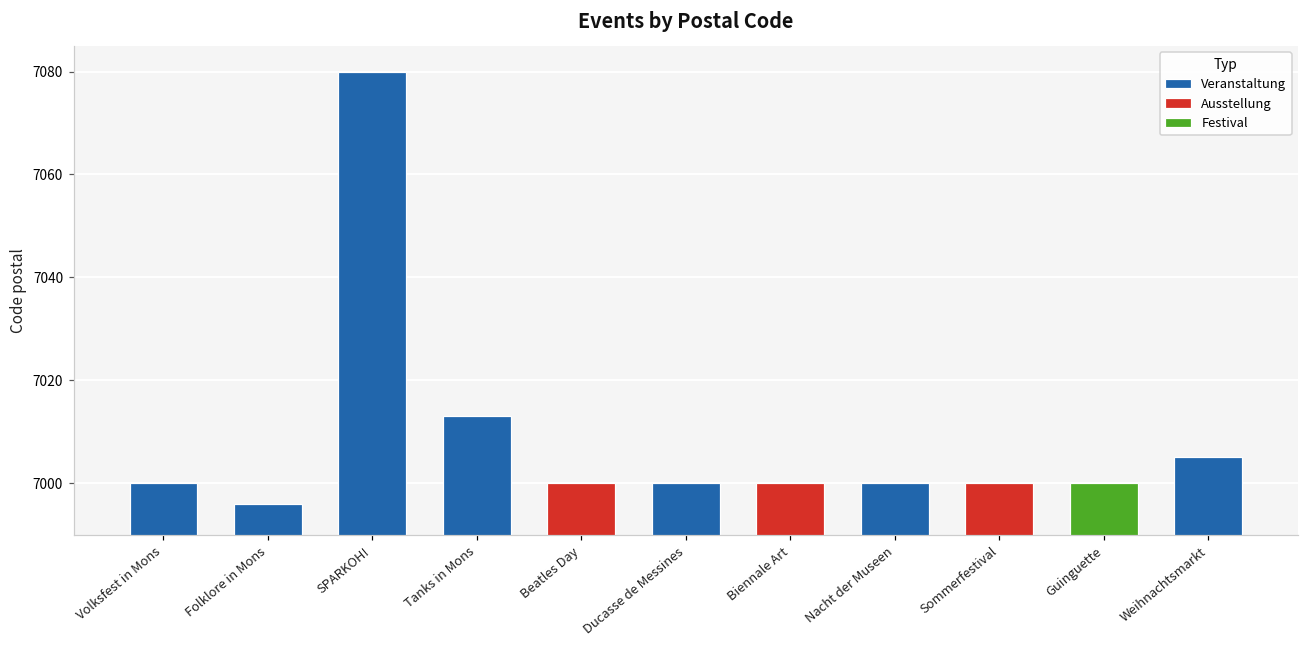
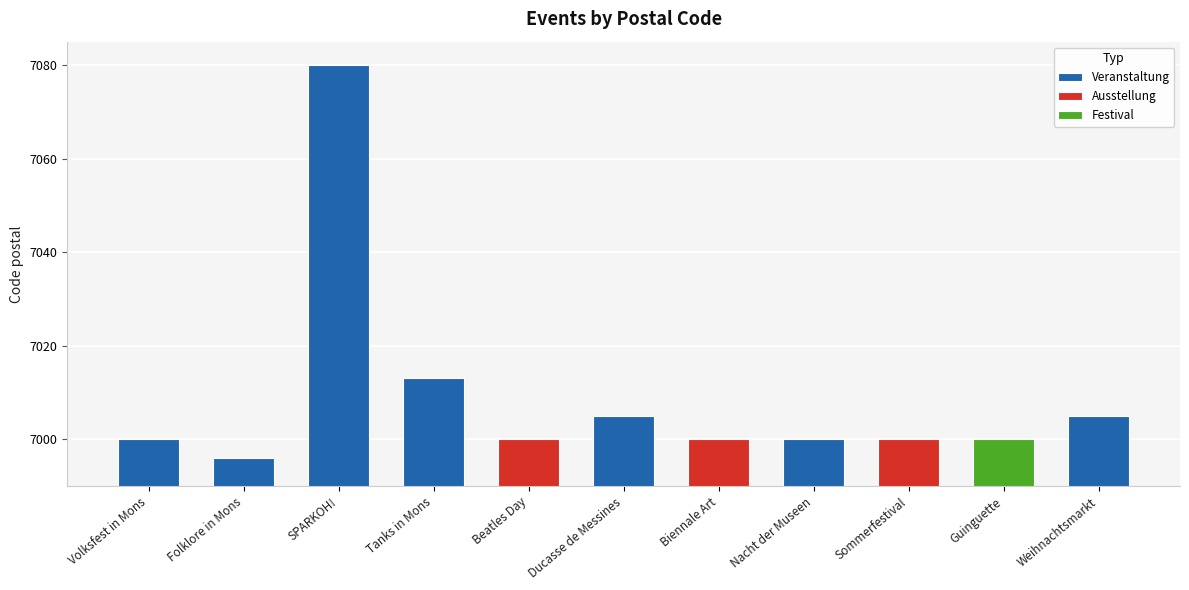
  {
    "Veranstaltung": {
      "Volksfest in Mons": 7000,
      "Folklore in Mons": 6996,
      "SPARKOH!": 7080,
      "Tanks in Mons": 7013,
-     "Ducasse de Messines": 7000,
+     "Ducasse de Messines": 7005,
      "Nacht der Museen": 7000,
      "Weihnachtsmarkt": 7005
    },
    "Ausstellung": {
      "Beatles Day": 7000,
      "Biennale Art": 7000,
      "Sommerfestival": 7000
    },
    "Festival": {
      "Guinguette": 7000
    }
  }
